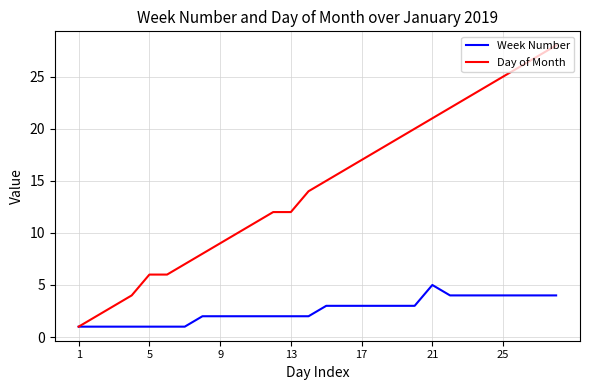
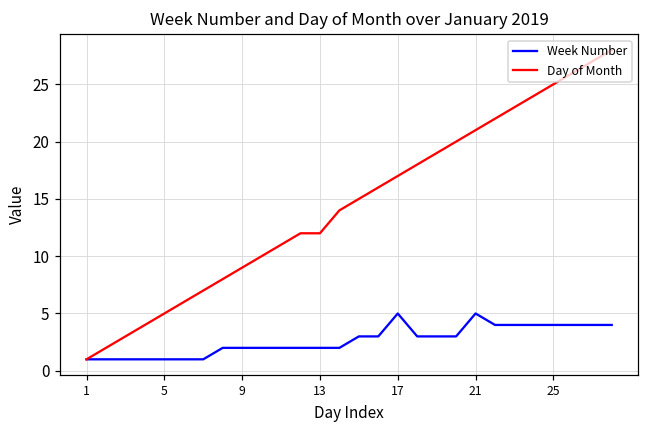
  {
    "Week Number": {
      "5": 1,
      "9": 2,
      "13": 2,
-     "17": 3,
+     "17": 5,
      "21": 5,
      "25": 4
    },
    "Day of Month": {
-     "5": 6,
+     "5": 5,
      "9": 9,
      "13": 12,
      "17": 17,
      "21": 21,
      "25": 25
    }
  }
